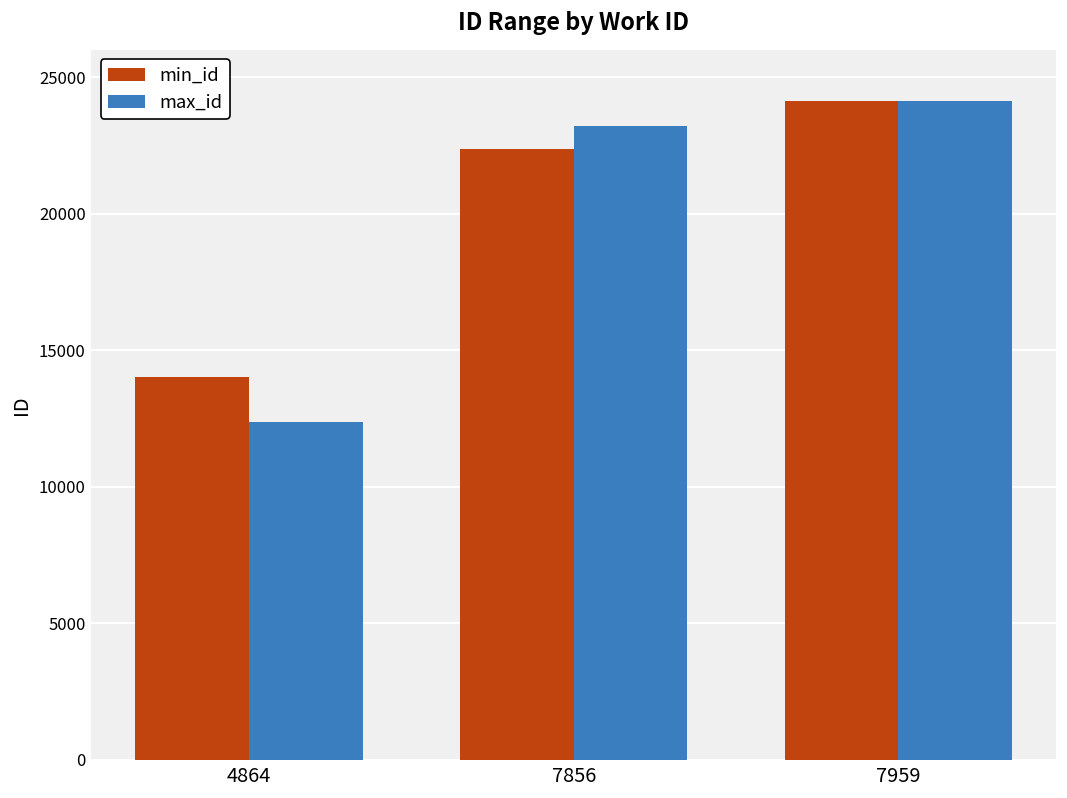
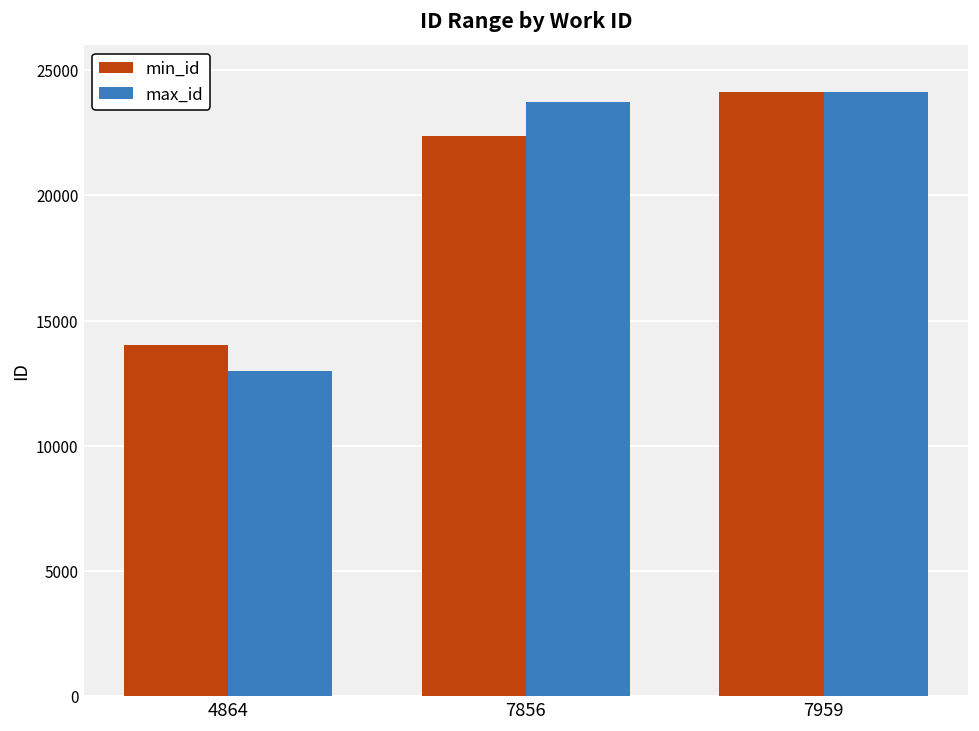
  {
    "min_id": {
      "4864": 14000,
      "7856": 22400,
      "7959": 24100
    },
    "max_id": {
-     "4864": 12400,
-     "7856": 23200,
+     "4864": 13000,
+     "7856": 23700,
      "7959": 24100
    }
  }
